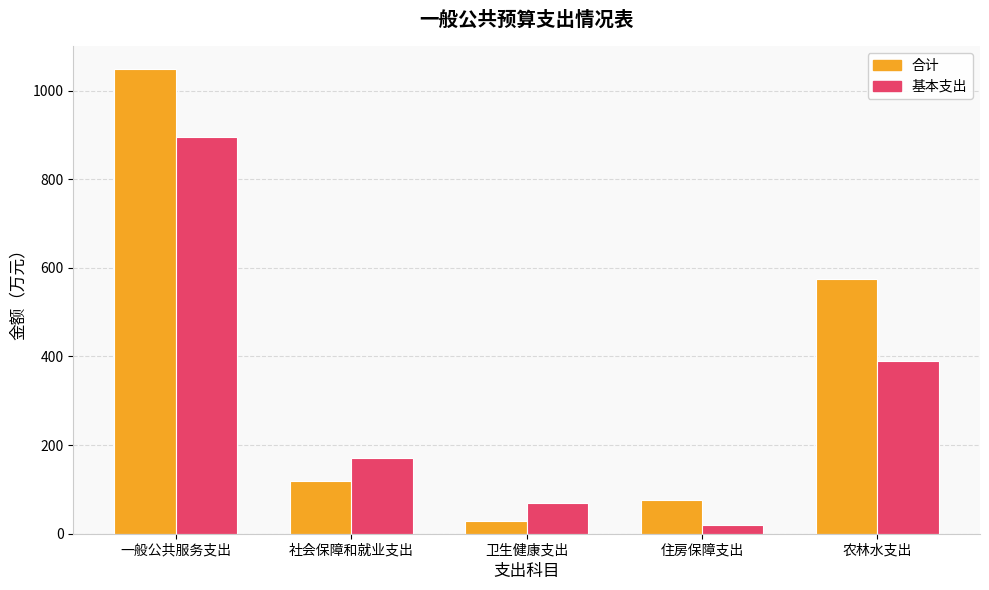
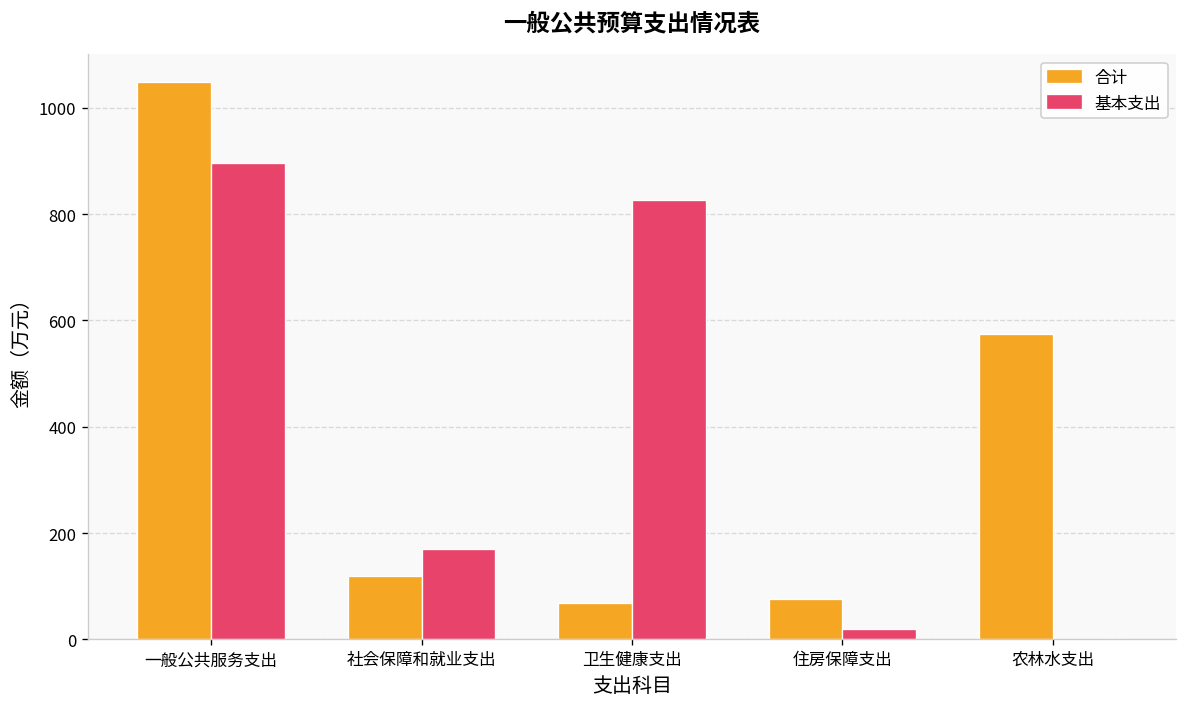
  {
    "合计": {
      "一般公共服务支出": 1050,
      "社会保障和就业支出": 120,
-     "卫生健康支出": 30,
+     "卫生健康支出": 70,
      "住房保障支出": 80,
      "农林水支出": 570
    },
    "基本支出": {
      "一般公共服务支出": 900,
      "社会保障和就业支出": 170,
-     "卫生健康支出": 70,
+     "卫生健康支出": 830,
      "住房保障支出": 20,
-     "农林水支出": 390
+     "农林水支出": 0
    }
  }
